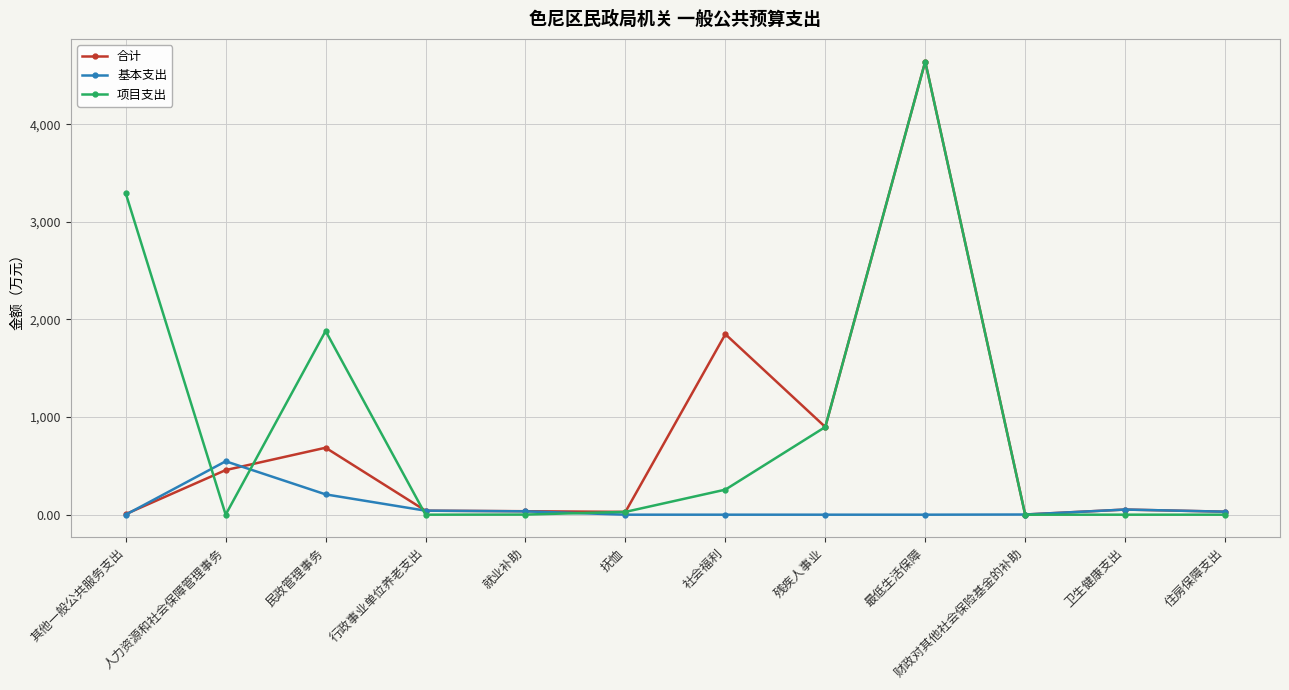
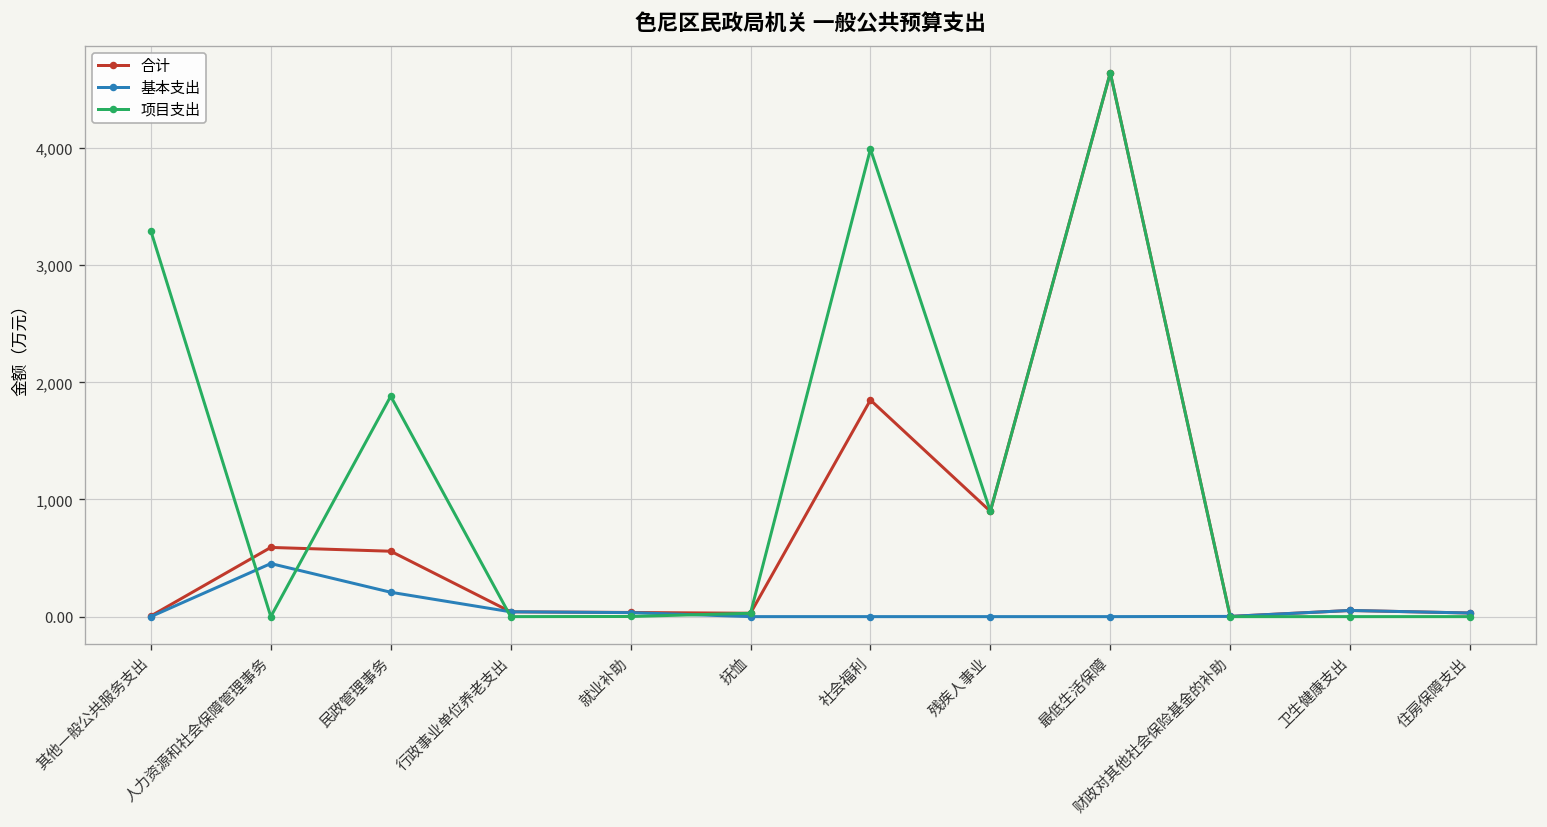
  {
    "合计": {
-     "人力资源和社会保障管理事务": "500",
-     "民政管理事务": "700",
+     "人力资源和社会保障管理事务": "600",
+     "民政管理事务": "600",
      "社会福利": "1,800"
    },
    "基本支出": {
-     "人力资源和社会保障管理事务": "550",
+     "人力资源和社会保障管理事务": "450",
      "民政管理事务": "200",
      "抚恤": "0",
      "社会福利": "0",
      "残疾人事业": "0",
      "最低生活保障": "0"
    },
    "项目支出": {
      "其他一般公共服务支出": "3,300",
      "人力资源和社会保障管理事务": "0",
      "民政管理事务": "1,900",
      "行政事业单位养老支出": "0",
      "就业补助": "0",
-     "社会福利": "300",
+     "社会福利": "4,000",
      "卫生健康支出": "0",
      "住房保障支出": "0"
    }
  }
